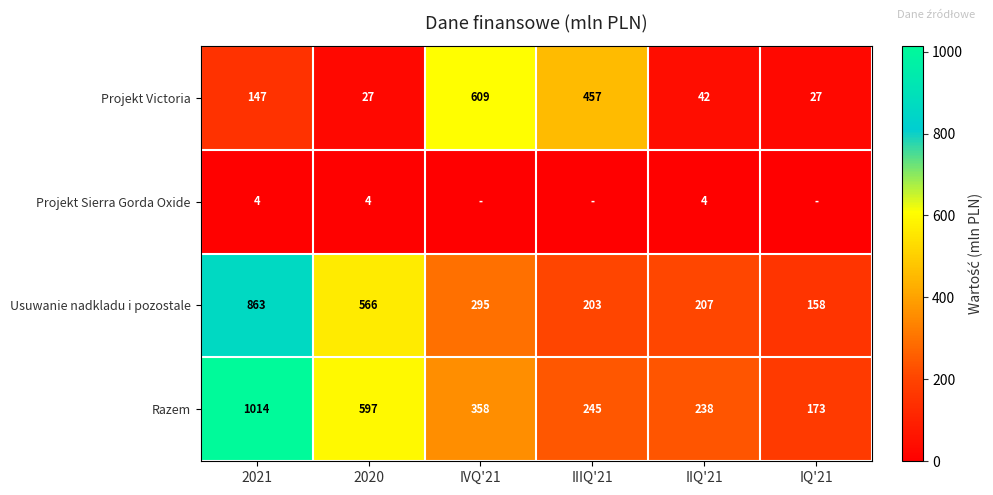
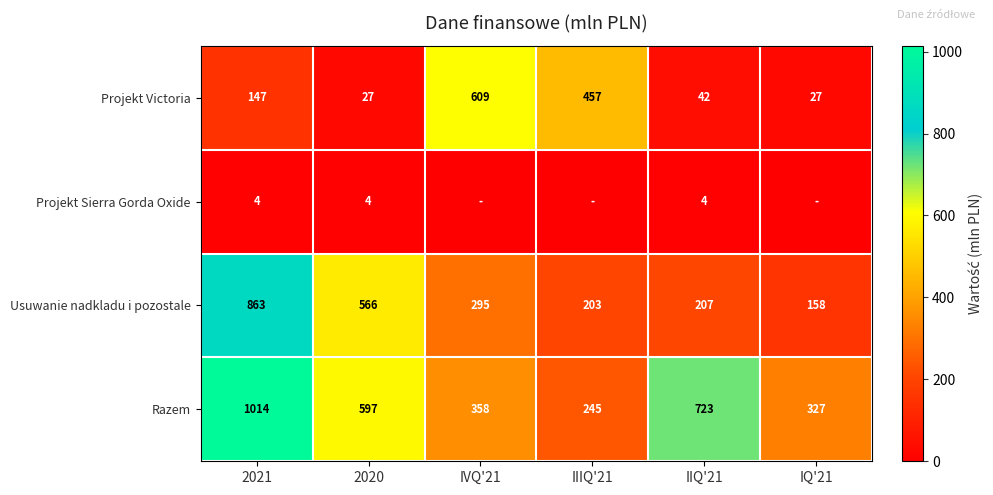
  {
    "Projekt Victoria": {
      "2021": 147,
      "2020": 27,
      "IVQ'21": 609,
      "IIIQ'21": 457,
      "IIQ'21": 42,
      "IQ'21": 27
    },
    "Projekt Sierra Gorda Oxide": {
      "2021": 4,
      "2020": 4,
      "IIQ'21": 4
    },
    "Usuwanie nadkladu i pozostale": {
      "2021": 863,
      "2020": 566,
      "IVQ'21": 295,
      "IIIQ'21": 203,
      "IIQ'21": 207,
      "IQ'21": 158
    },
    "Razem": {
      "2021": 1014,
      "2020": 597,
      "IVQ'21": 358,
      "IIIQ'21": 245,
-     "IIQ'21": 238,
-     "IQ'21": 173
+     "IIQ'21": 723,
+     "IQ'21": 327
    }
  }
